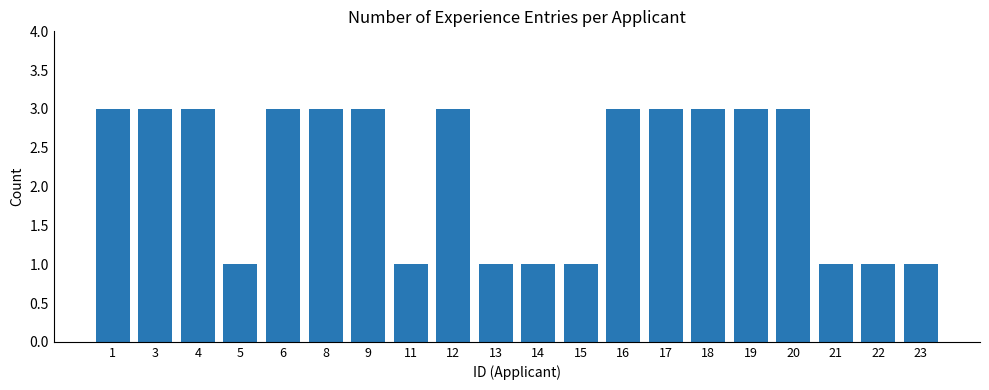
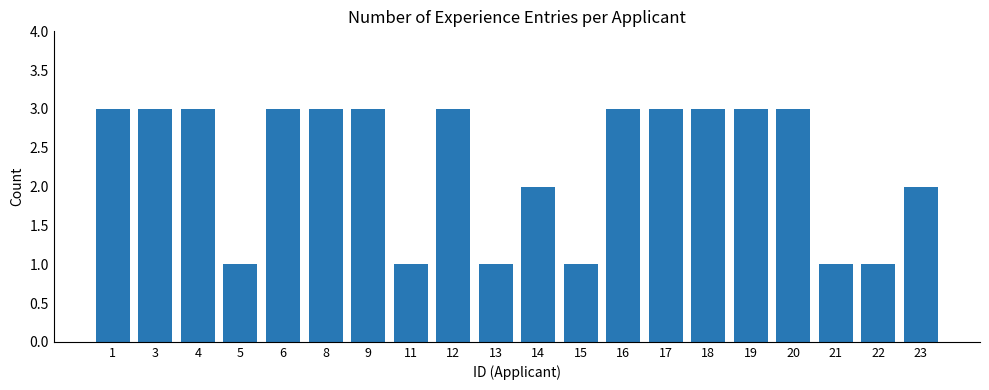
  {
    "1": 3,
    "3": 3,
    "4": 3,
    "5": 1,
    "6": 3,
    "8": 3,
    "9": 3,
    "11": 1,
    "12": 3,
    "13": 1,
-   "14": 1,
+   "14": 2,
    "15": 1,
    "16": 3,
    "17": 3,
    "18": 3,
    "19": 3,
    "20": 3,
    "21": 1,
    "22": 1,
-   "23": 1
+   "23": 2
  }
